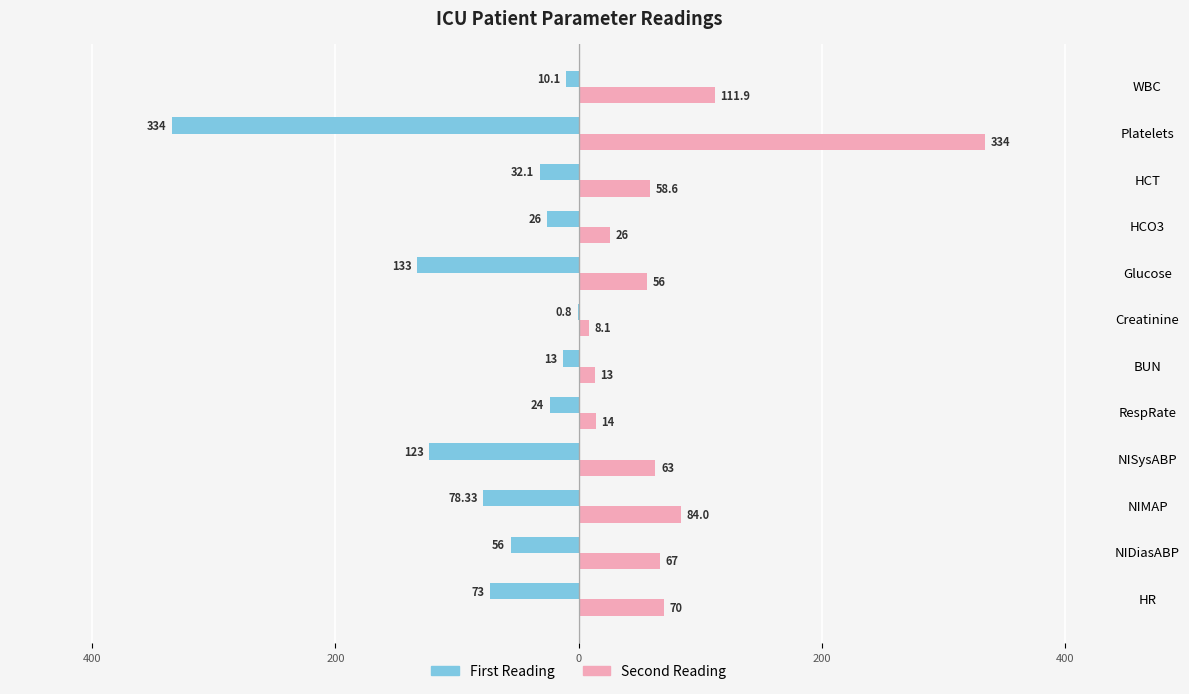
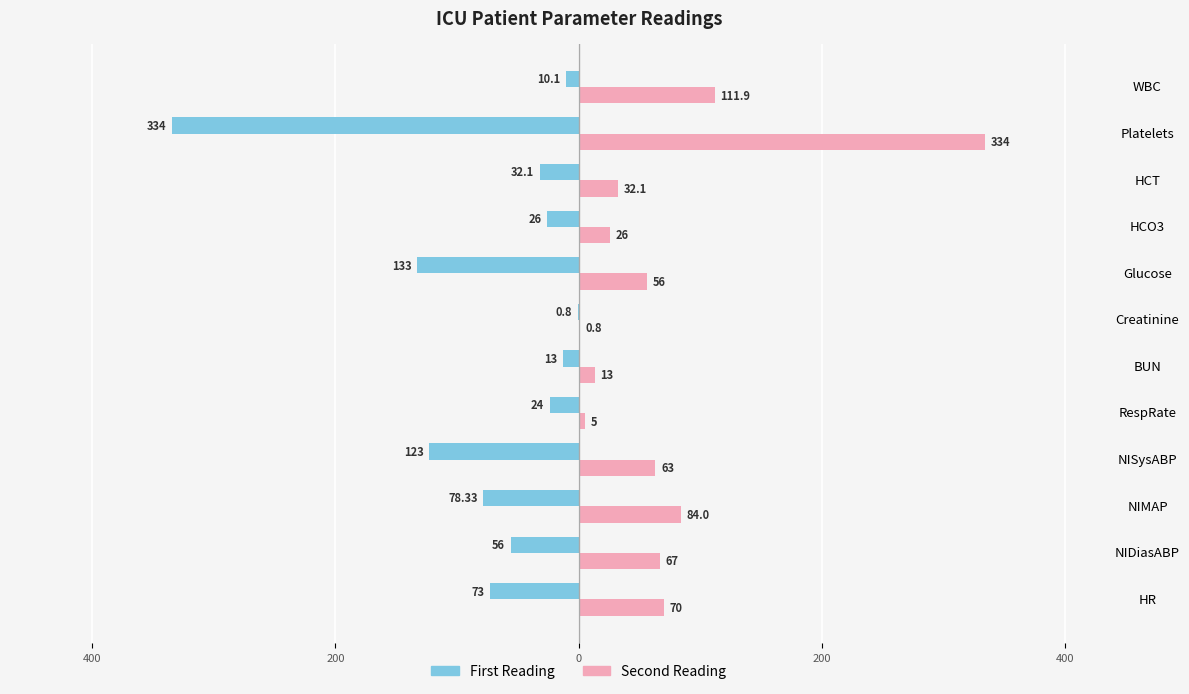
  {
    "Second Reading": {
      "WBC": 111.9,
      "Platelets": 334,
-     "HCT": 58.6,
+     "HCT": 32.1,
      "HCO3": 26,
      "Glucose": 56,
-     "Creatinine": 8.1,
+     "Creatinine": 0.8,
      "BUN": 13,
-     "RespRate": 14,
+     "RespRate": 5,
      "NISysABP": 63,
      "NIMAP": 84.0,
      "NIDiasABP": 67,
      "HR": 70
    }
  }
